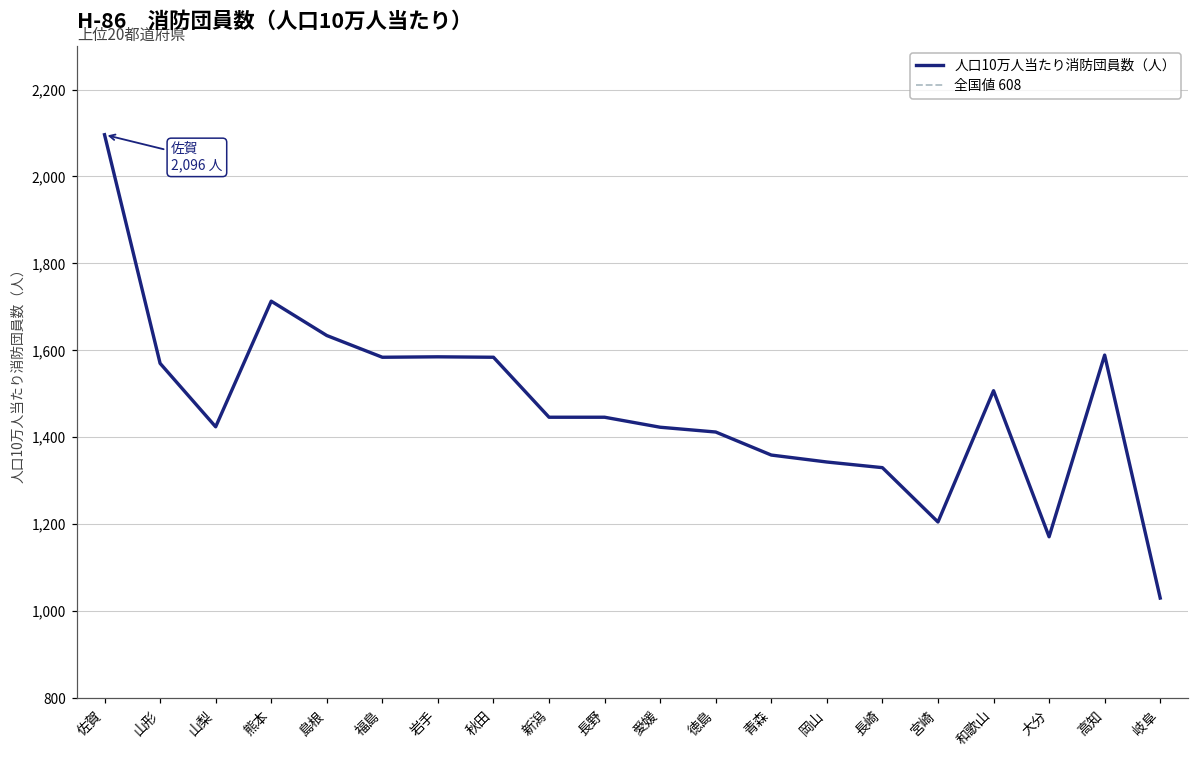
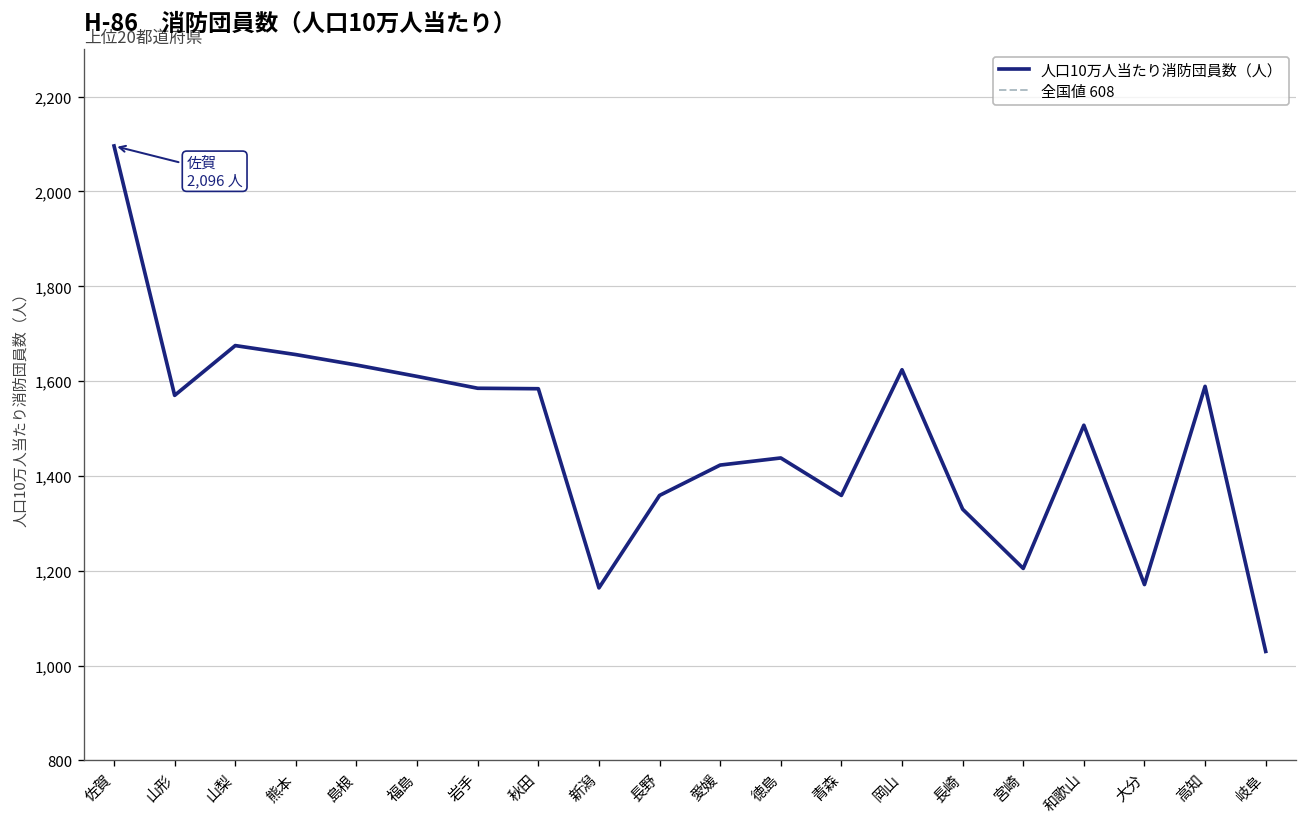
  {
    "山形": "1,570",
-   "山梨": "1,420",
-   "熊本": "1,710",
+   "山梨": "1,680",
+   "熊本": "1,660",
    "島根": "1,630",
-   "福島": "1,580",
+   "福島": "1,610",
    "岩手": "1,590",
    "秋田": "1,580",
-   "新潟": "1,450",
-   "長野": "1,450",
+   "新潟": "1,160",
+   "長野": "1,360",
    "愛媛": "1,420",
-   "徳島": "1,410",
+   "徳島": "1,440",
    "青森": "1,360",
-   "岡山": "1,340",
+   "岡山": "1,620",
    "長崎": "1,330",
    "宮崎": "1,210",
    "和歌山": "1,510",
    "大分": "1,170",
    "高知": "1,590",
    "岐阜": "1,030"
  }
